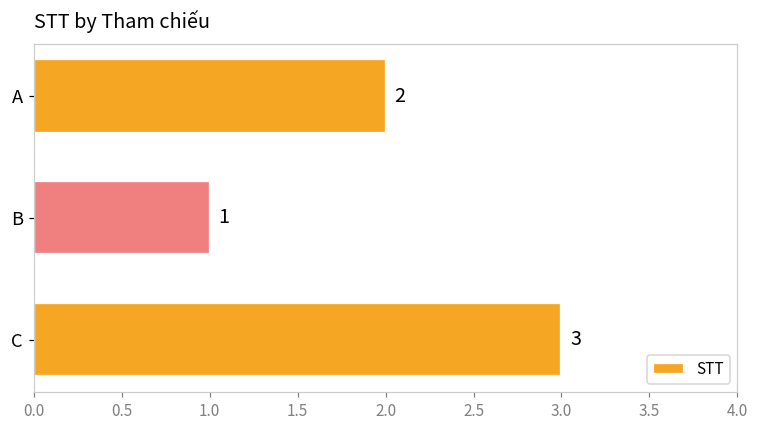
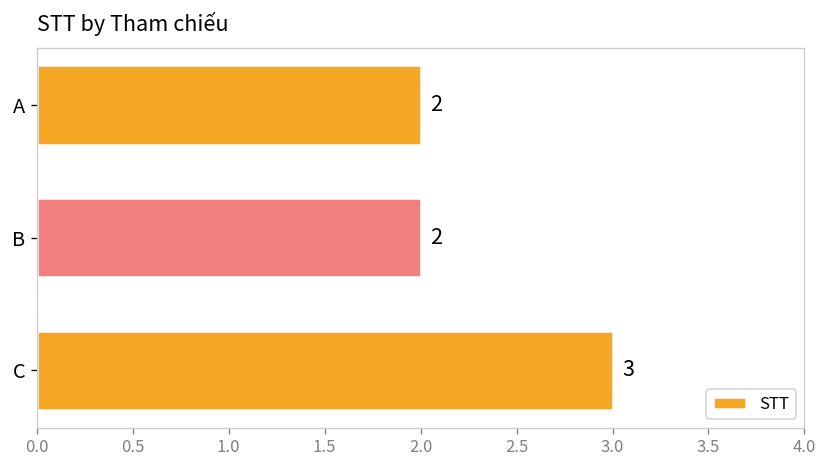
  {
    "A": 2,
-   "B": 1,
+   "B": 2,
    "C": 3
  }
